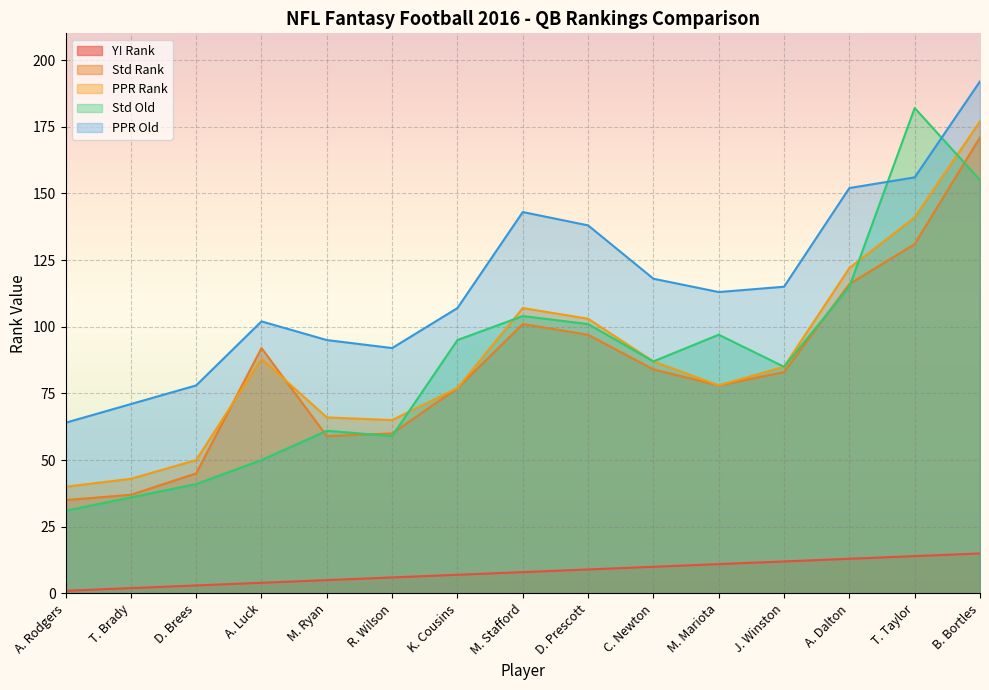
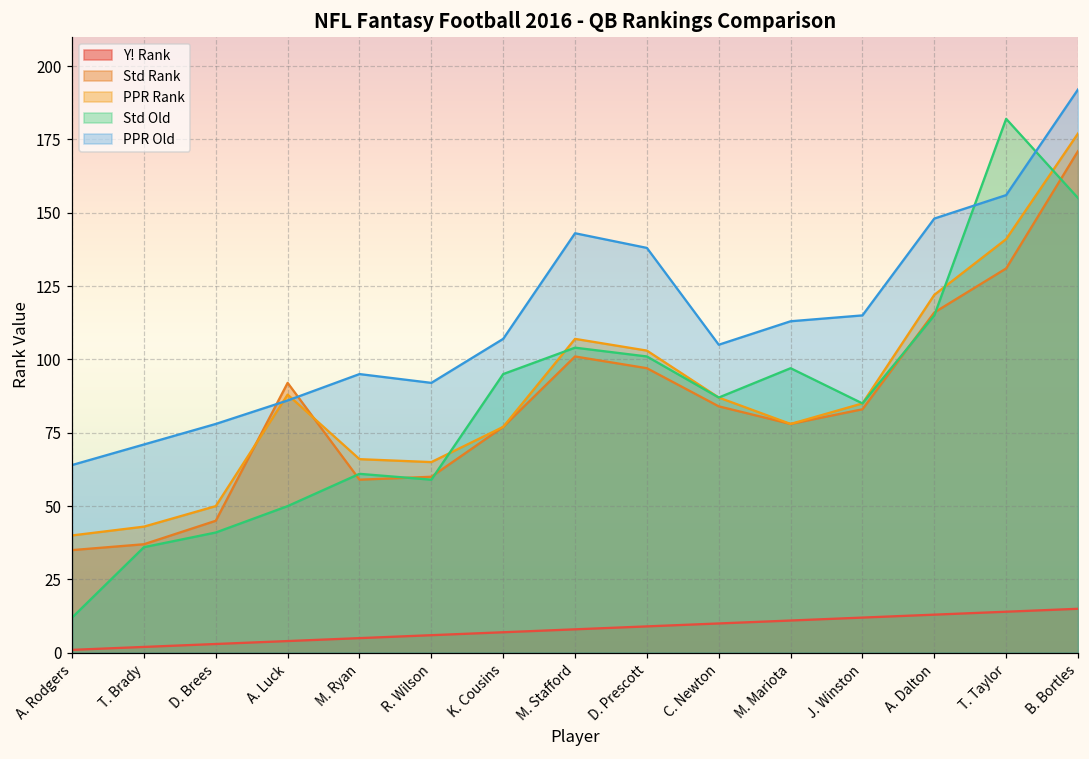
  {
    "Std Old": {
-     "A. Rodgers": 31,
+     "A. Rodgers": 12,
      "T. Brady": 36,
      "D. Brees": 41,
      "A. Luck": 50,
      "M. Ryan": 61,
      "R. Wilson": 59,
      "K. Cousins": 95,
      "M. Stafford": 104,
      "D. Prescott": 101,
      "M. Mariota": 97,
      "A. Dalton": 115,
      "T. Taylor": 182,
      "B. Bortles": 155
    },
    "PPR Old": {
      "A. Rodgers": 64,
      "T. Brady": 71,
      "D. Brees": 78,
-     "A. Luck": 102,
+     "A. Luck": 86,
      "M. Ryan": 95,
      "R. Wilson": 92,
      "K. Cousins": 107,
      "M. Stafford": 143,
      "D. Prescott": 138,
-     "C. Newton": 118,
+     "C. Newton": 105,
      "M. Mariota": 113,
      "J. Winston": 115,
-     "A. Dalton": 152,
+     "A. Dalton": 148,
      "T. Taylor": 156,
      "B. Bortles": 192
    }
  }
